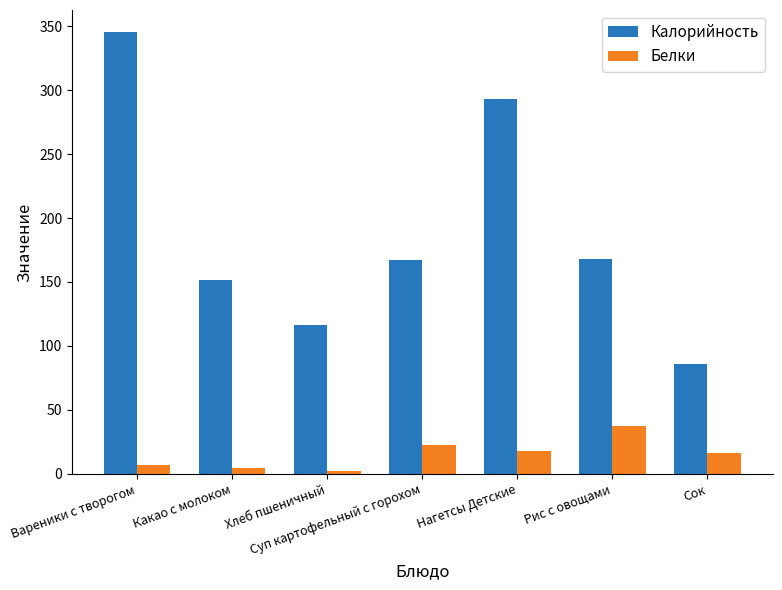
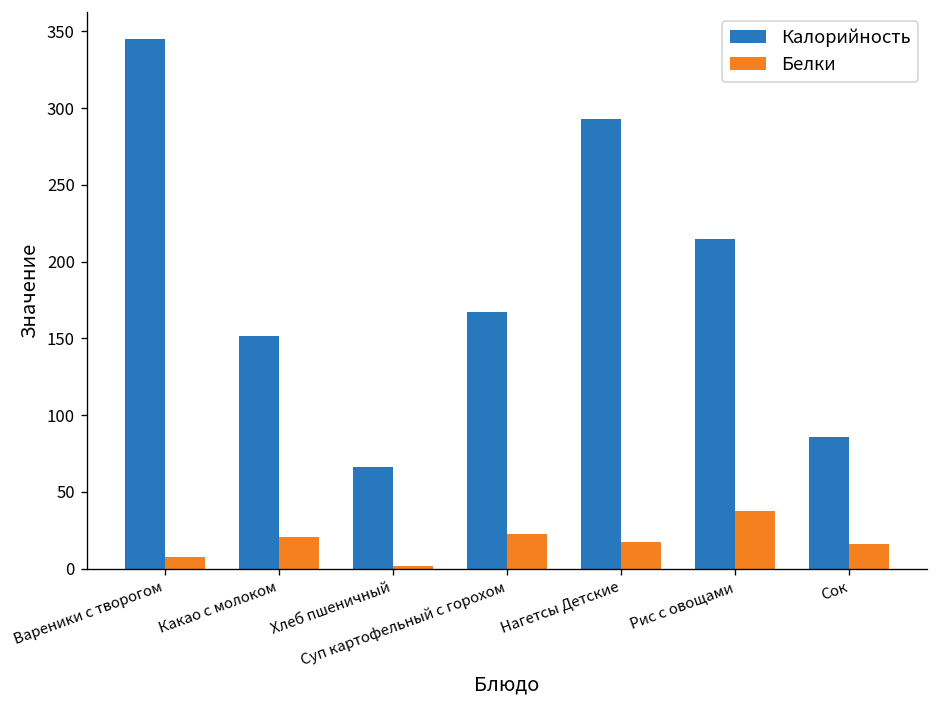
  {
    "Калорийность": {
      "Вареники с творогом": 345,
      "Какао с молоком": 152,
-     "Хлеб пшеничный": 116,
+     "Хлеб пшеничный": 66,
      "Суп картофельный с горохом": 167,
      "Нагетсы Детские": 293,
-     "Рис с овощами": 168,
+     "Рис с овощами": 214,
      "Сок": 86
    },
    "Белки": {
      "Вареники с творогом": 7,
-     "Какао с молоком": 5,
+     "Какао с молоком": 20,
      "Хлеб пшеничный": 2,
      "Суп картофельный с горохом": 23,
      "Нагетсы Детские": 18,
      "Рис с овощами": 38,
      "Сок": 16
    }
  }
